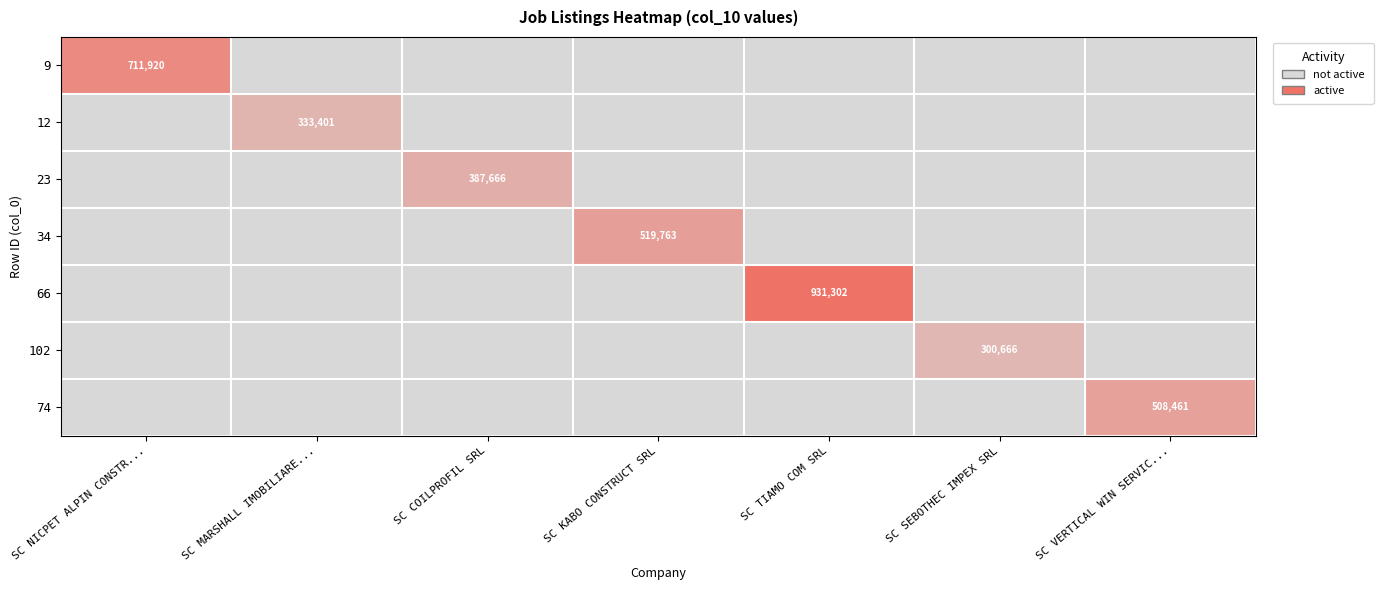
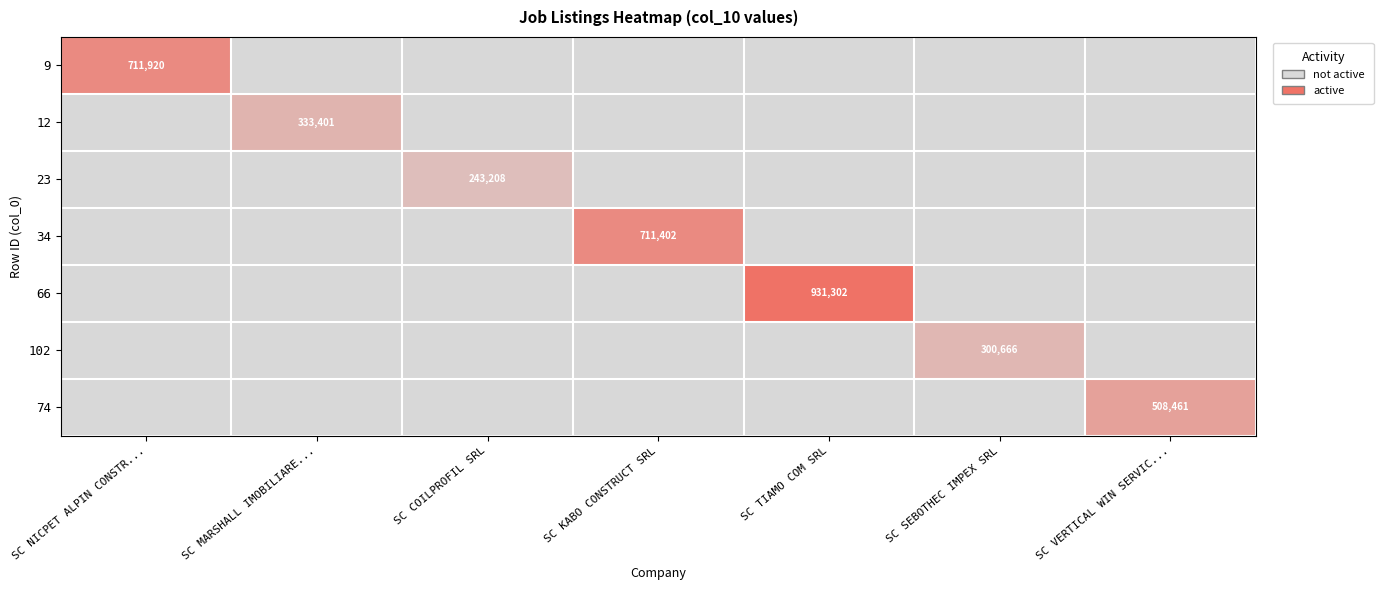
  {
    "9": {
      "SC NICPET ALPIN CONSTR...": "711,920"
    },
    "12": {
      "SC MARSHALL IMOBILIARE...": "333,401"
    },
    "23": {
-     "SC COILPROFIL SRL": "387,666"
+     "SC COILPROFIL SRL": "243,208"
    },
    "34": {
-     "SC KABO CONSTRUCT SRL": "519,763"
+     "SC KABO CONSTRUCT SRL": "711,402"
    },
    "66": {
      "SC TIAMO COM SRL": "931,302"
    },
    "102": {
      "SC SEBOTHEC IMPEX SRL": "300,666"
    },
    "74": {
      "SC VERTICAL WIN SERVIC...": "508,461"
    }
  }
